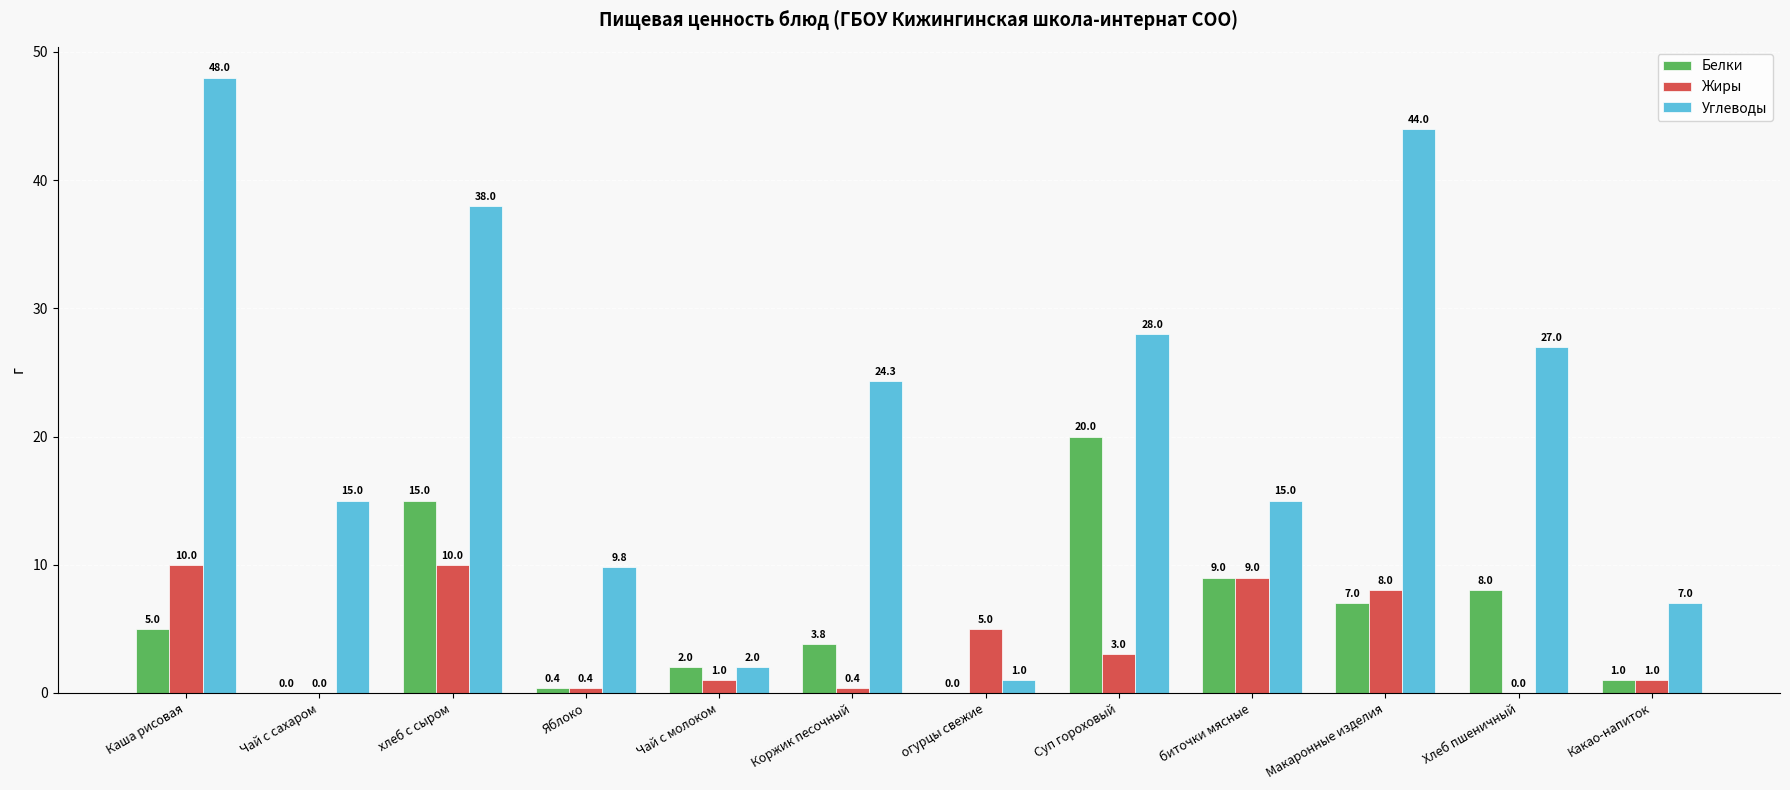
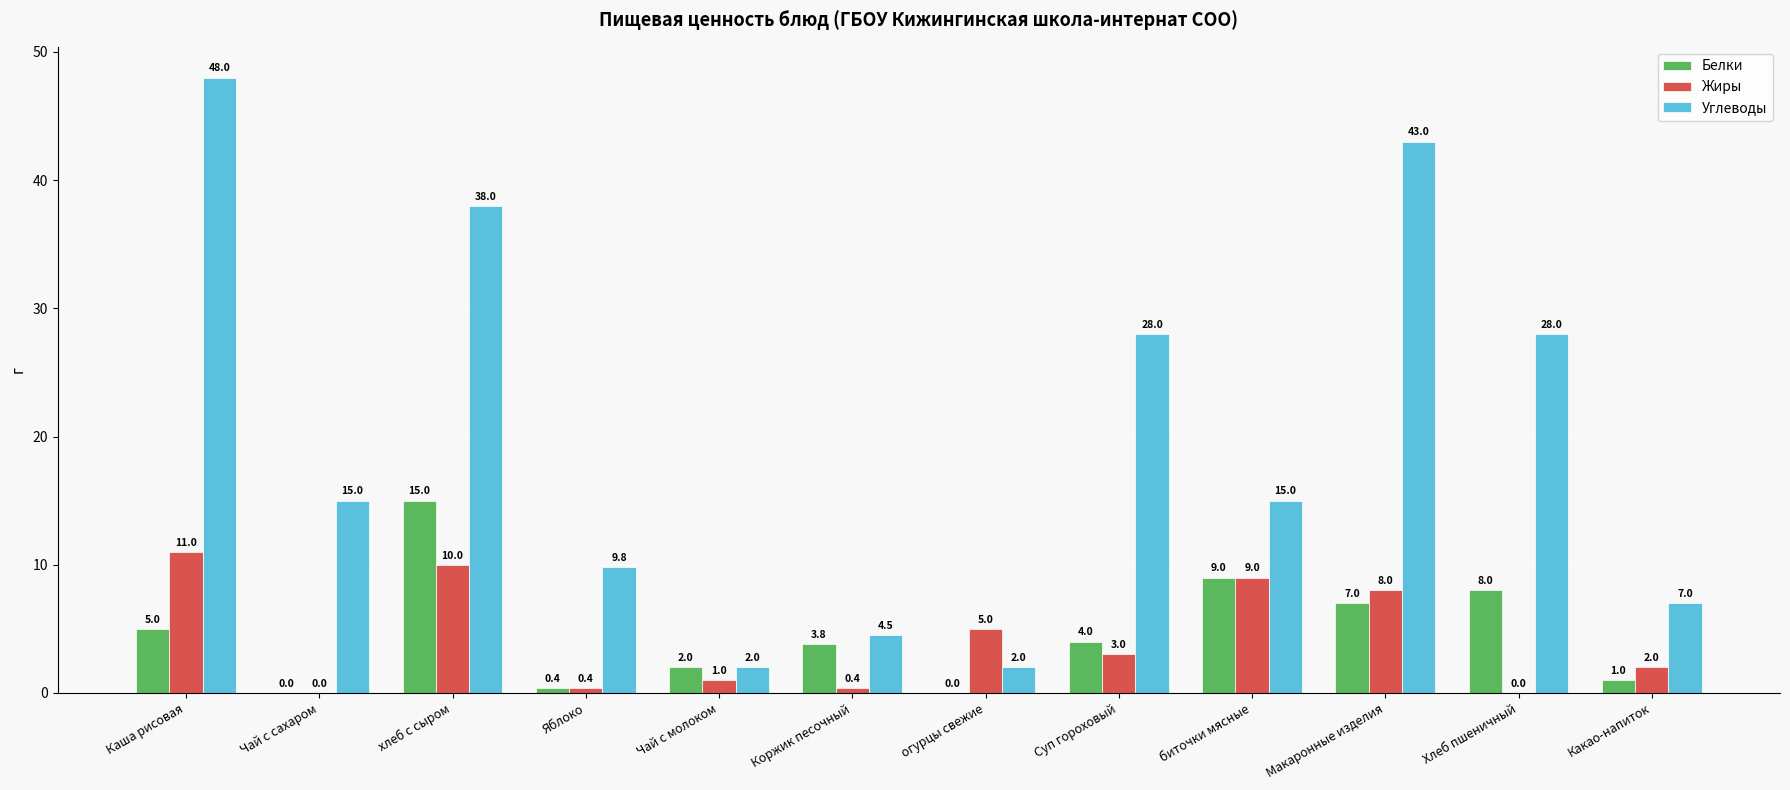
  {
    "Белки": {
      "Каша рисовая": 5.0,
      "Чай с сахаром": 0.0,
      "хлеб с сыром": 15.0,
      "Яблоко": 0.4,
      "Чай с молоком": 2.0,
      "Коржик песочный": 3.8,
      "огурцы свежие": 0.0,
-     "Суп гороховый": 20.0,
+     "Суп гороховый": 4.0,
      "биточки мясные": 9.0,
      "Макаронные изделия": 7.0,
      "Хлеб пшеничный": 8.0,
      "Какао-напиток": 1.0
    },
    "Жиры": {
-     "Каша рисовая": 10.0,
+     "Каша рисовая": 11.0,
      "Чай с сахаром": 0.0,
      "хлеб с сыром": 10.0,
      "Яблоко": 0.4,
      "Чай с молоком": 1.0,
      "Коржик песочный": 0.4,
      "огурцы свежие": 5.0,
      "Суп гороховый": 3.0,
      "биточки мясные": 9.0,
      "Макаронные изделия": 8.0,
      "Хлеб пшеничный": 0.0,
-     "Какао-напиток": 1.0
+     "Какао-напиток": 2.0
    },
    "Углеводы": {
      "Каша рисовая": 48.0,
      "Чай с сахаром": 15.0,
      "хлеб с сыром": 38.0,
      "Яблоко": 9.8,
      "Чай с молоком": 2.0,
-     "Коржик песочный": 24.3,
-     "огурцы свежие": 1.0,
+     "Коржик песочный": 4.5,
+     "огурцы свежие": 2.0,
      "Суп гороховый": 28.0,
      "биточки мясные": 15.0,
-     "Макаронные изделия": 44.0,
-     "Хлеб пшеничный": 27.0,
+     "Макаронные изделия": 43.0,
+     "Хлеб пшеничный": 28.0,
      "Какао-напиток": 7.0
    }
  }
